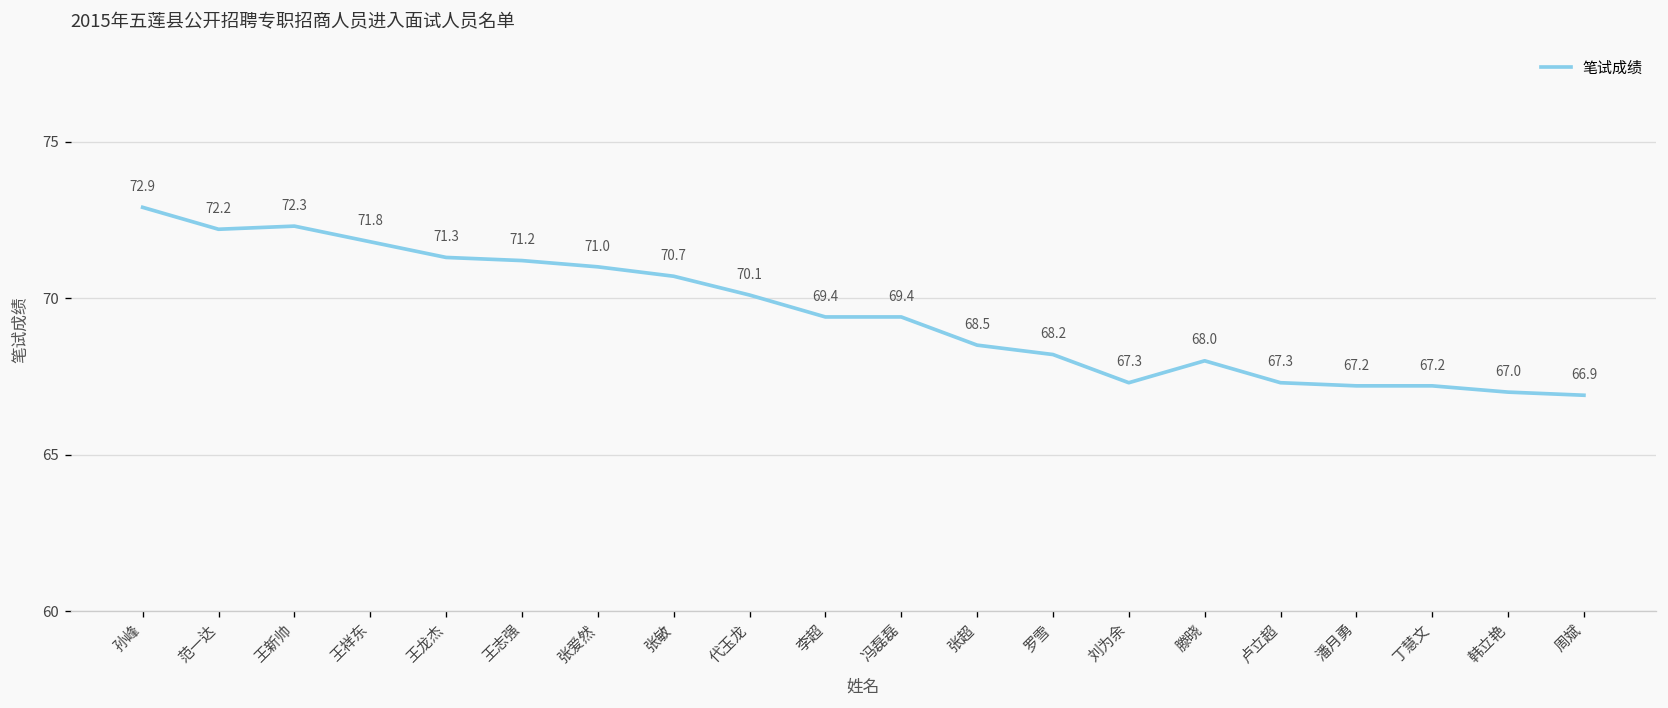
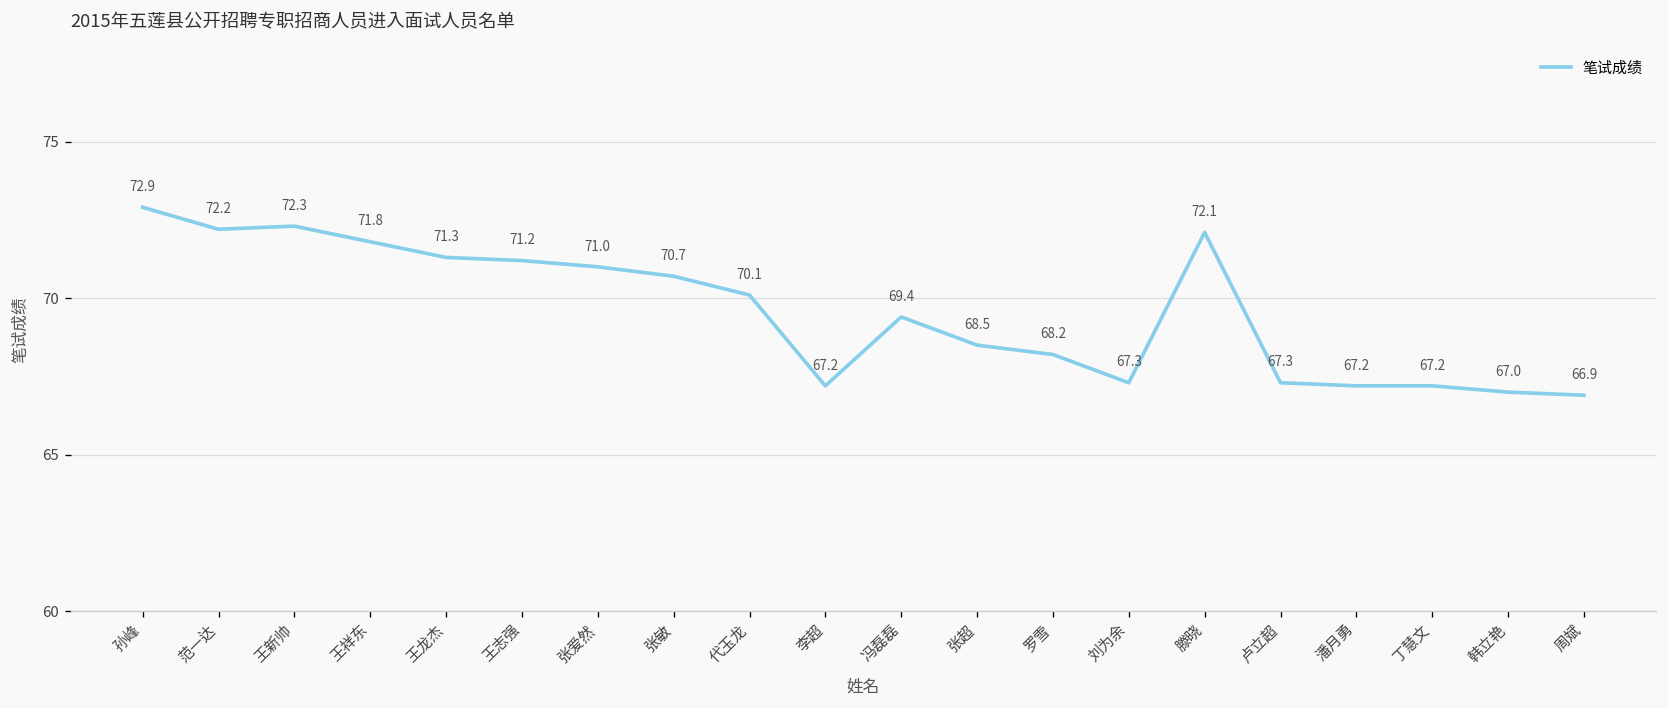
  {
    "孙峰": 72.9,
    "范一达": 72.2,
    "王新帅": 72.3,
    "王祥东": 71.8,
    "王龙杰": 71.3,
    "王志强": 71.2,
    "张爱然": 71.0,
    "张敏": 70.7,
    "代玉龙": 70.1,
-   "李超": 69.4,
+   "李超": 67.2,
    "冯磊磊": 69.4,
    "张超": 68.5,
    "罗雪": 68.2,
    "刘为余": 67.3,
-   "滕晓": 68.0,
+   "滕晓": 72.1,
    "卢立超": 67.3,
    "潘月勇": 67.2,
    "丁慧文": 67.2,
    "韩立艳": 67.0,
    "周斌": 66.9
  }
